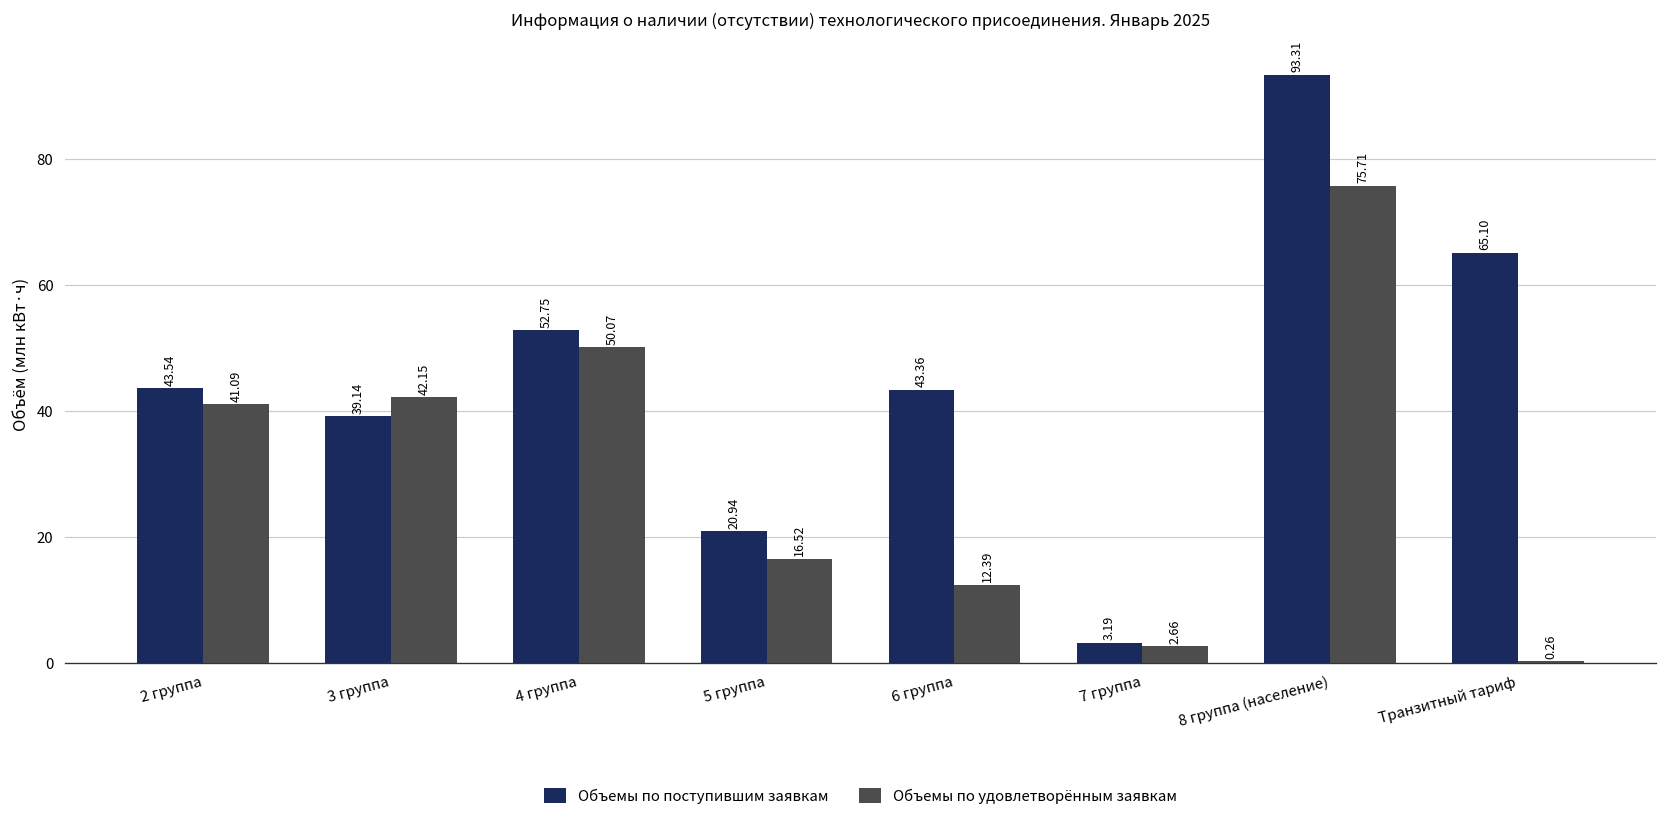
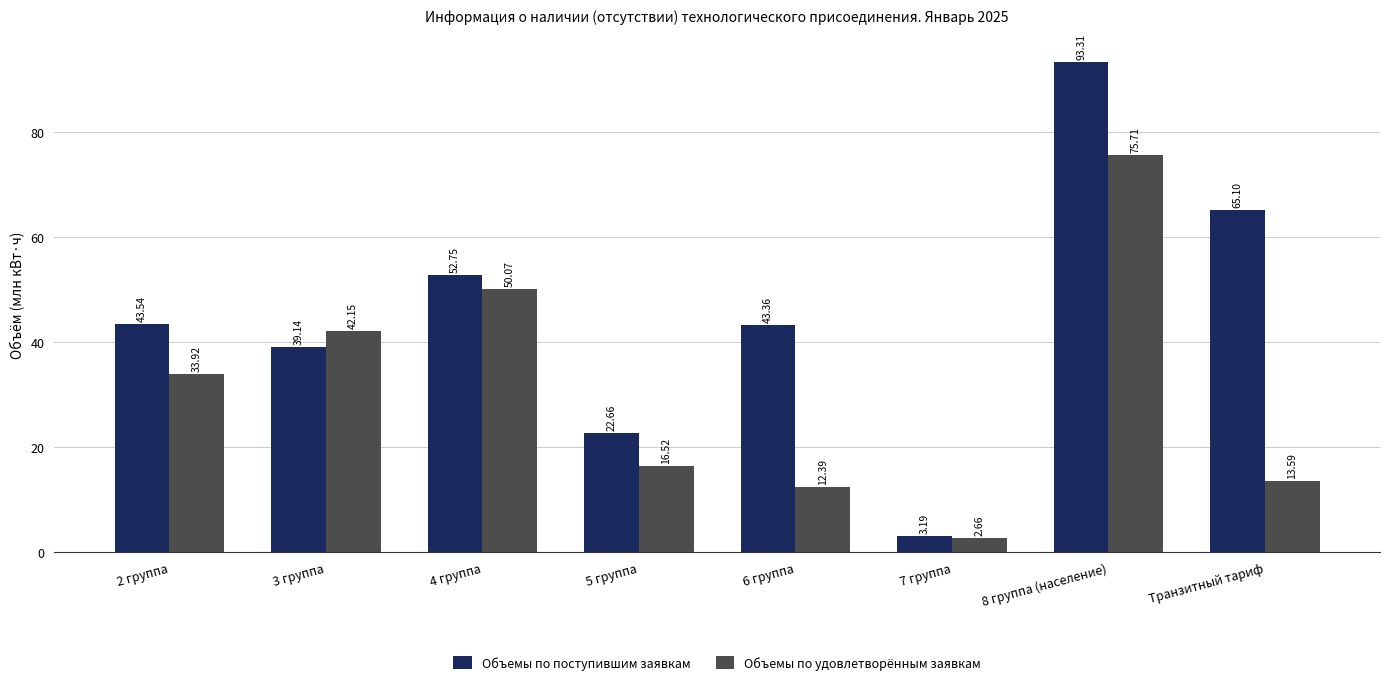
  {
    "Объемы по поступившим заявкам": {
      "2 группа": 43.54,
      "3 группа": 39.14,
      "4 группа": 52.75,
-     "5 группа": 20.94,
+     "5 группа": 22.66,
      "6 группа": 43.36,
      "7 группа": 3.19,
      "8 группа (население)": 93.31,
      "Транзитный тариф": 65.10
    },
    "Объемы по удовлетворённым заявкам": {
-     "2 группа": 41.09,
+     "2 группа": 33.92,
      "3 группа": 42.15,
      "4 группа": 50.07,
      "5 группа": 16.52,
      "6 группа": 12.39,
      "7 группа": 2.66,
      "8 группа (население)": 75.71,
-     "Транзитный тариф": 0.26
+     "Транзитный тариф": 13.59
    }
  }
